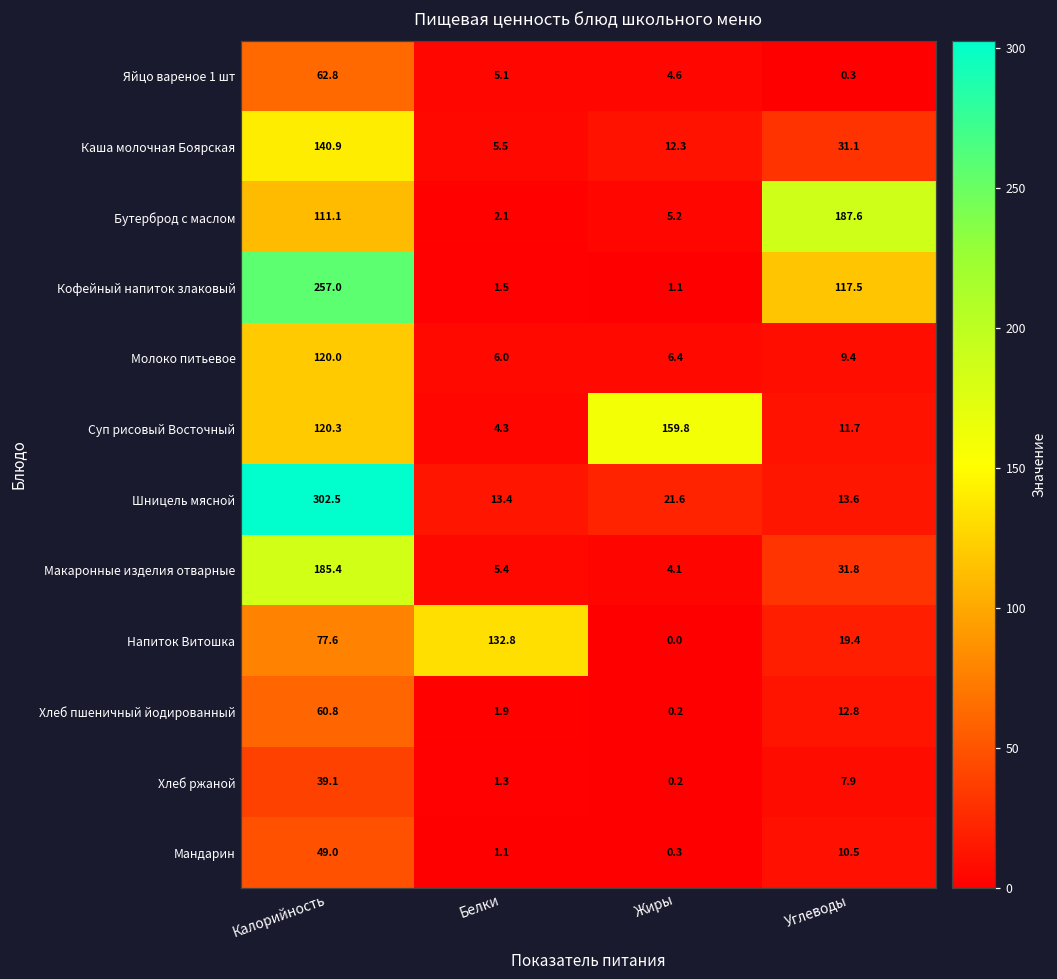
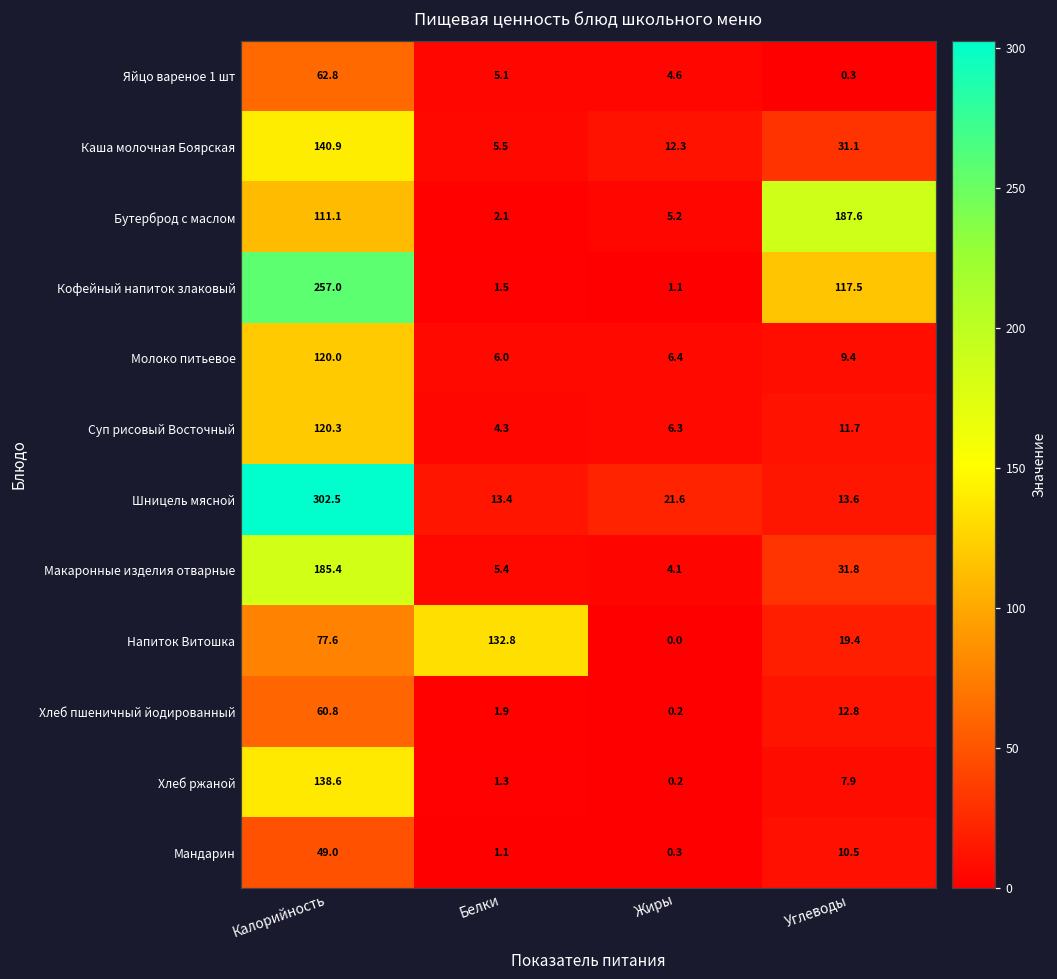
  {
    "Яйцо вареное 1 шт": {
      "Калорийность": 62.8,
      "Белки": 5.1,
      "Жиры": 4.6,
      "Углеводы": 0.3
    },
    "Каша молочная Боярская": {
      "Калорийность": 140.9,
      "Белки": 5.5,
      "Жиры": 12.3,
      "Углеводы": 31.1
    },
    "Бутерброд с маслом": {
      "Калорийность": 111.1,
      "Белки": 2.1,
      "Жиры": 5.2,
      "Углеводы": 187.6
    },
    "Кофейный напиток злаковый": {
      "Калорийность": 257.0,
      "Белки": 1.5,
      "Жиры": 1.1,
      "Углеводы": 117.5
    },
    "Молоко питьевое": {
      "Калорийность": 120.0,
      "Белки": 6.0,
      "Жиры": 6.4,
      "Углеводы": 9.4
    },
    "Суп рисовый Восточный": {
      "Калорийность": 120.3,
      "Белки": 4.3,
-     "Жиры": 159.8,
+     "Жиры": 6.3,
      "Углеводы": 11.7
    },
    "Шницель мясной": {
      "Калорийность": 302.5,
      "Белки": 13.4,
      "Жиры": 21.6,
      "Углеводы": 13.6
    },
    "Макаронные изделия отварные": {
      "Калорийность": 185.4,
      "Белки": 5.4,
      "Жиры": 4.1,
      "Углеводы": 31.8
    },
    "Напиток Витошка": {
      "Калорийность": 77.6,
      "Белки": 132.8,
      "Жиры": 0.0,
      "Углеводы": 19.4
    },
    "Хлеб пшеничный йодированный": {
      "Калорийность": 60.8,
      "Белки": 1.9,
      "Жиры": 0.2,
      "Углеводы": 12.8
    },
    "Хлеб ржаной": {
-     "Калорийность": 39.1,
+     "Калорийность": 138.6,
      "Белки": 1.3,
      "Жиры": 0.2,
      "Углеводы": 7.9
    },
    "Мандарин": {
      "Калорийность": 49.0,
      "Белки": 1.1,
      "Жиры": 0.3,
      "Углеводы": 10.5
    }
  }
